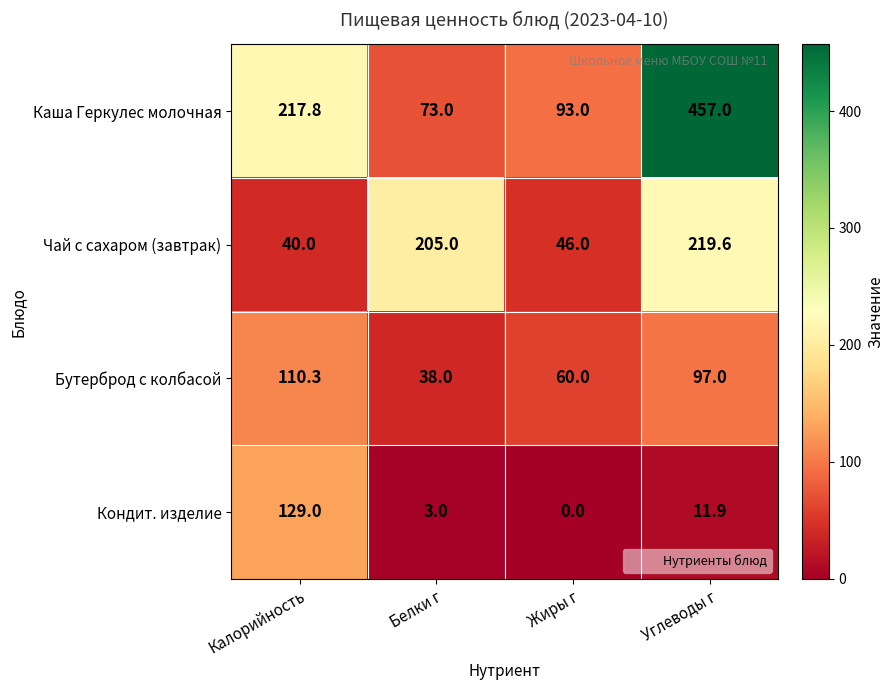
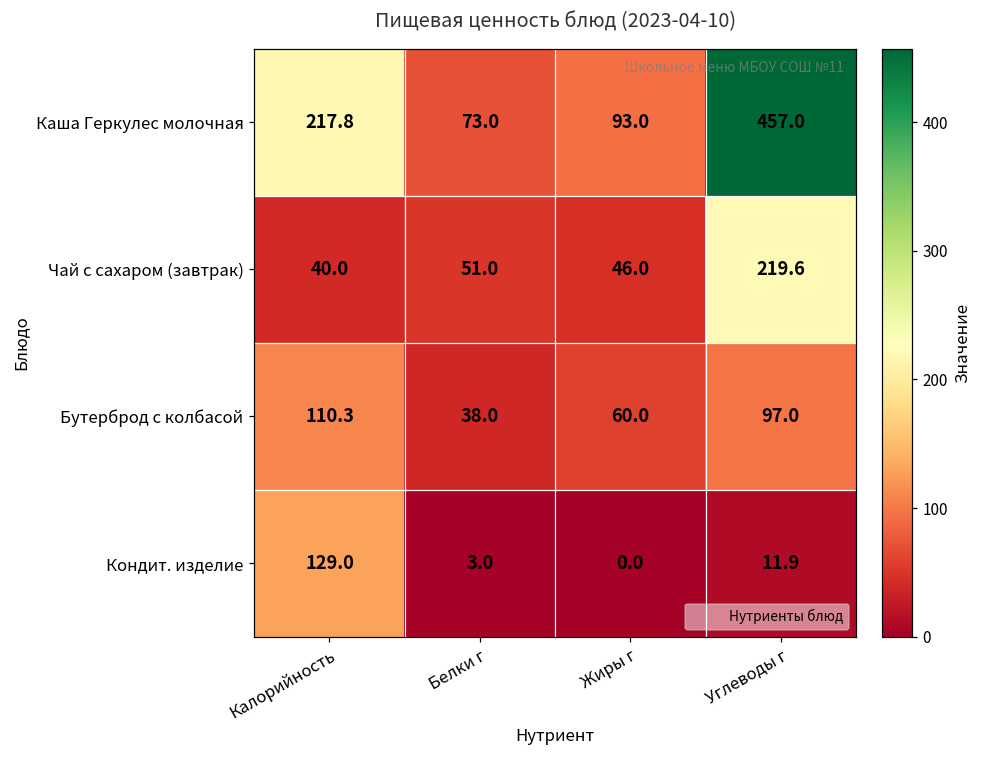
  {
    "Каша Геркулес молочная": {
      "Калорийность": 217.8,
      "Белки г": 73.0,
      "Жиры г": 93.0
    },
    "Чай с сахаром (завтрак)": {
      "Калорийность": 40.0,
-     "Белки г": 205.0,
+     "Белки г": 51.0,
      "Жиры г": 46.0,
      "Углеводы г": 219.6
    },
    "Бутерброд с колбасой": {
      "Калорийность": 110.3,
      "Белки г": 38.0,
      "Жиры г": 60.0,
      "Углеводы г": 97.0
    },
    "Кондит. изделие": {
      "Калорийность": 129.0,
      "Белки г": 3.0,
      "Жиры г": 0.0,
      "Углеводы г": 11.9
    }
  }
